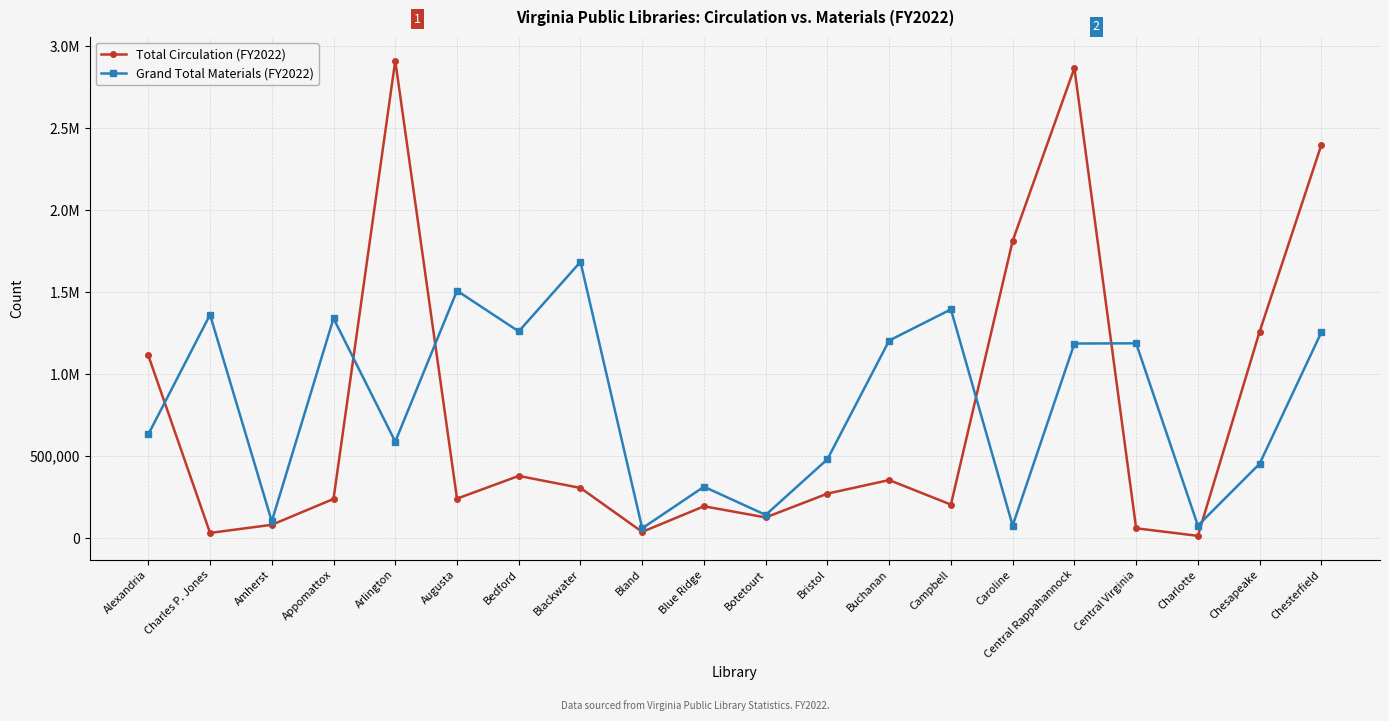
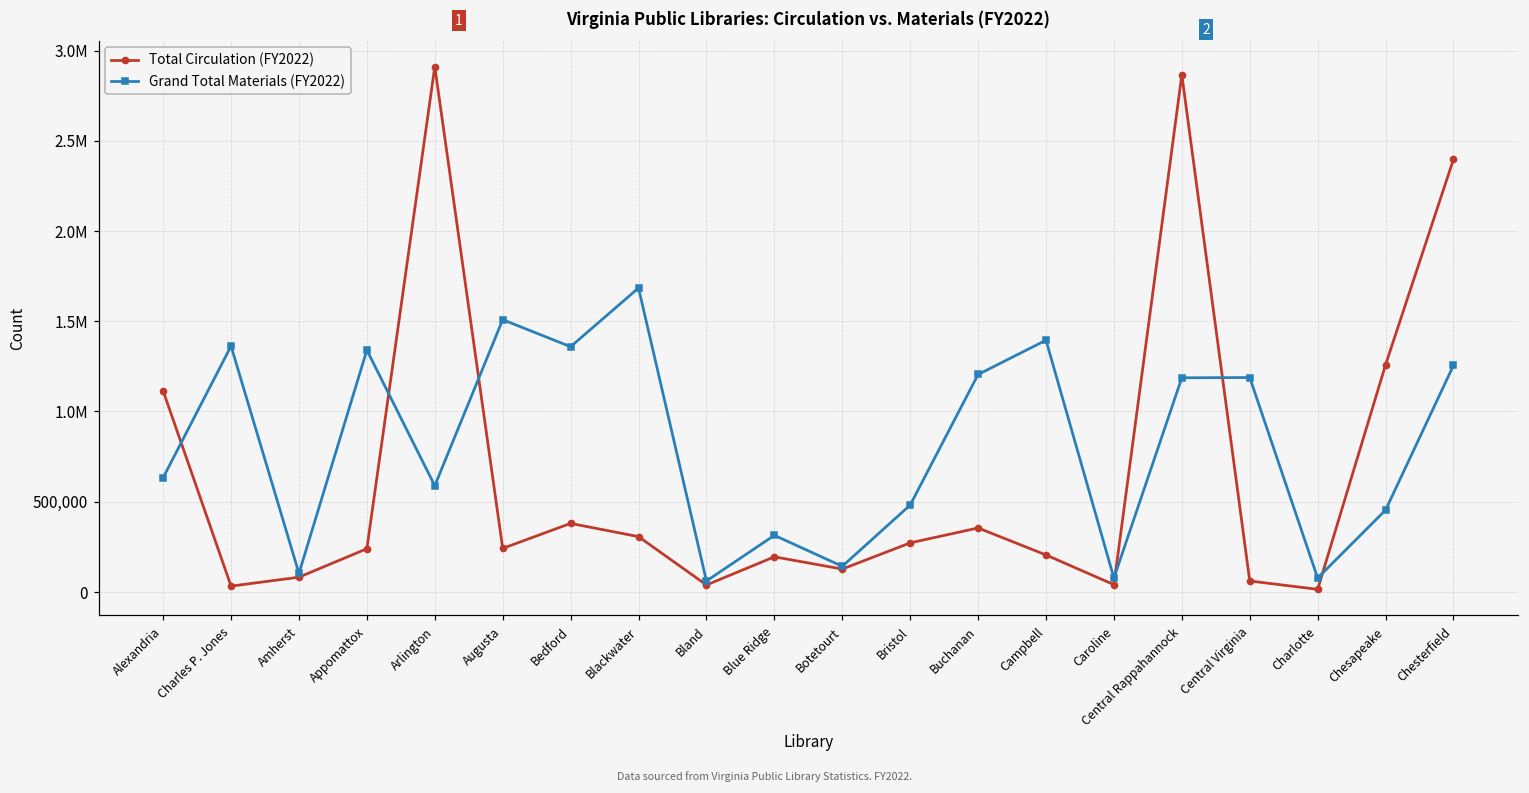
  {
    "Total Circulation (FY2022)": {
      "Alexandria": "1,110,000",
      "Charles P. Jones": "30,000",
      "Amherst": "80,000",
      "Appomattox": "240,000",
      "Arlington": "2,910,000",
      "Augusta": "240,000",
      "Bedford": "380,000",
      "Blackwater": "310,000",
      "Bland": "40,000",
      "Blue Ridge": "190,000",
      "Bristol": "270,000",
      "Buchanan": "350,000",
      "Campbell": "200,000",
-     "Caroline": "1,810,000",
+     "Caroline": "40,000",
      "Central Rappahannock": "2,870,000",
      "Central Virginia": "60,000",
      "Charlotte": "10,000",
      "Chesapeake": "1,260,000",
      "Chesterfield": "2,400,000"
    },
    "Grand Total Materials (FY2022)": {
      "Alexandria": "630,000",
      "Charles P. Jones": "1,360,000",
      "Amherst": "100,000",
      "Appomattox": "1,340,000",
      "Arlington": "590,000",
      "Augusta": "1,510,000",
-     "Bedford": "1,260,000",
+     "Bedford": "1,360,000",
      "Blackwater": "1,680,000",
      "Bland": "60,000",
      "Blue Ridge": "310,000",
      "Bristol": "480,000",
      "Buchanan": "1,210,000",
      "Campbell": "1,390,000",
      "Caroline": "80,000",
      "Central Rappahannock": "1,190,000",
      "Central Virginia": "1,190,000",
      "Charlotte": "80,000",
      "Chesapeake": "450,000",
      "Chesterfield": "1,260,000"
    }
  }
